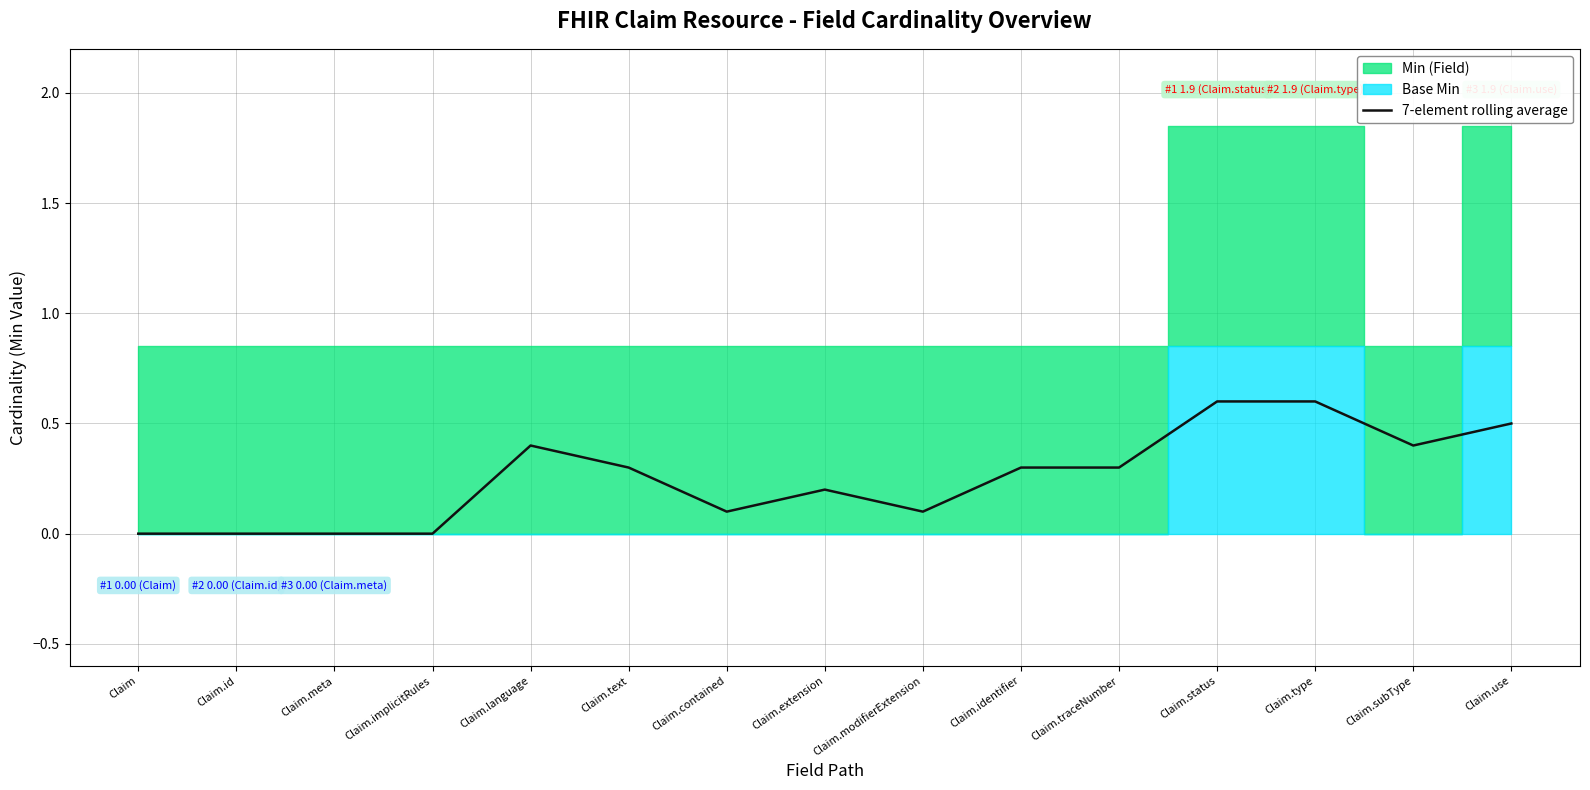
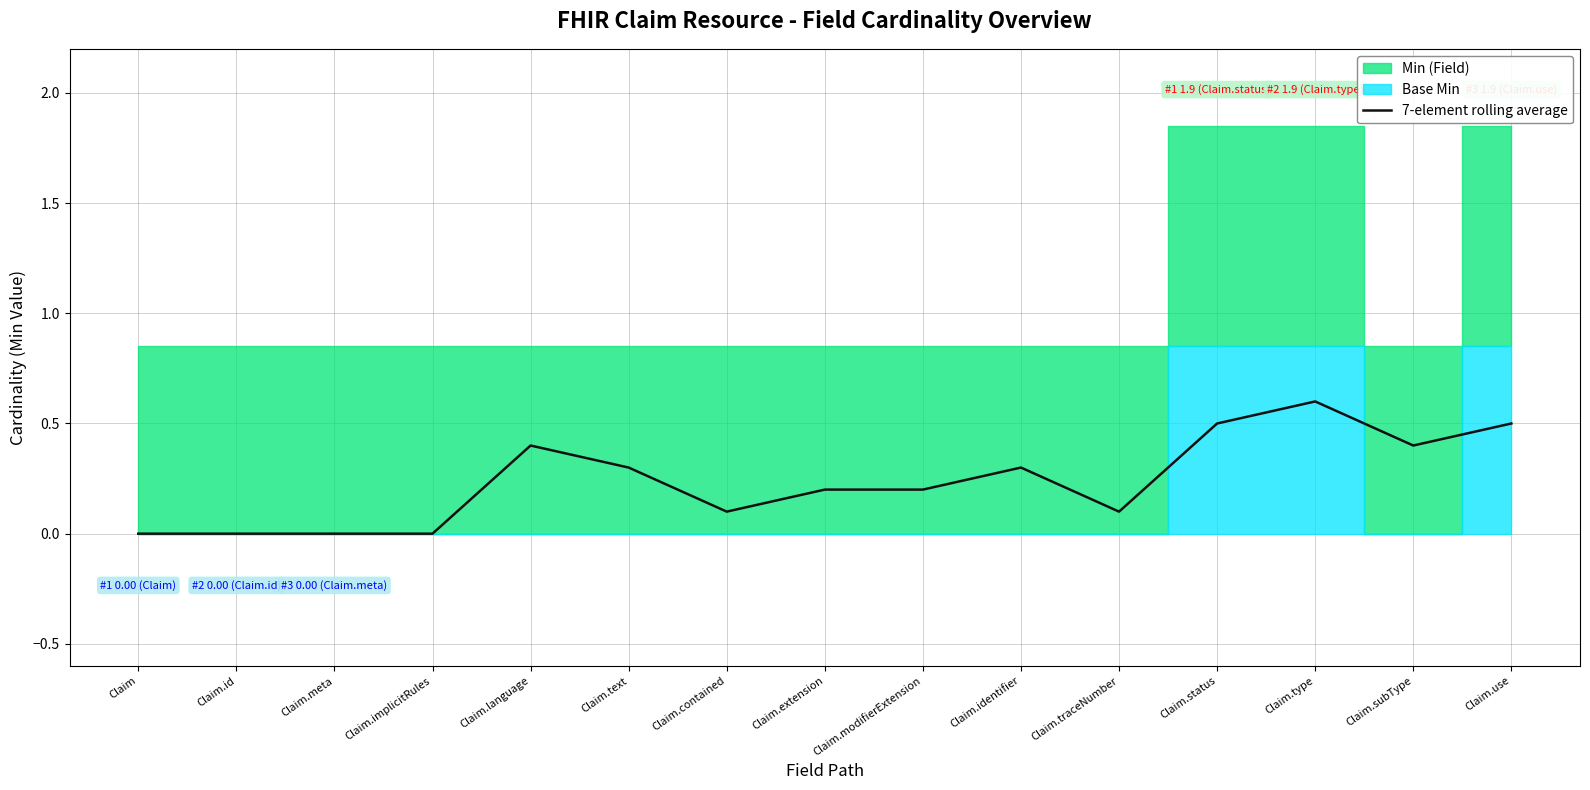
  {
    "7-element rolling average": {
      "Claim.id": 0.0,
      "Claim.meta": 0.0,
      "Claim.implicitRules": 0.0,
      "Claim.language": 0.4,
      "Claim.text": 0.3,
      "Claim.contained": 0.1,
      "Claim.extension": 0.2,
-     "Claim.modifierExtension": 0.1,
+     "Claim.modifierExtension": 0.2,
      "Claim.identifier": 0.3,
-     "Claim.traceNumber": 0.3,
-     "Claim.status": 0.6,
+     "Claim.traceNumber": 0.1,
+     "Claim.status": 0.5,
      "Claim.type": 0.6,
      "Claim.subType": 0.4,
      "Claim.use": 0.5
    }
  }
